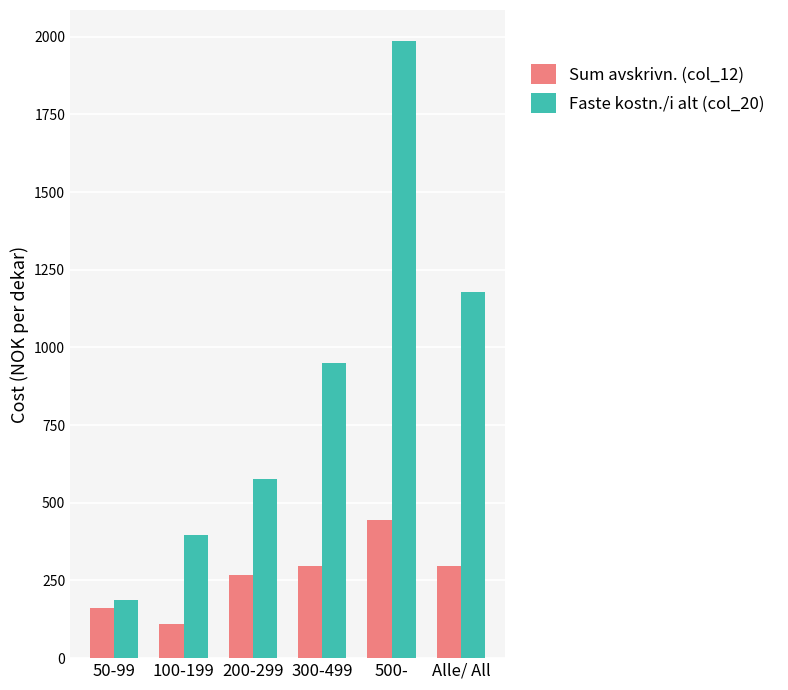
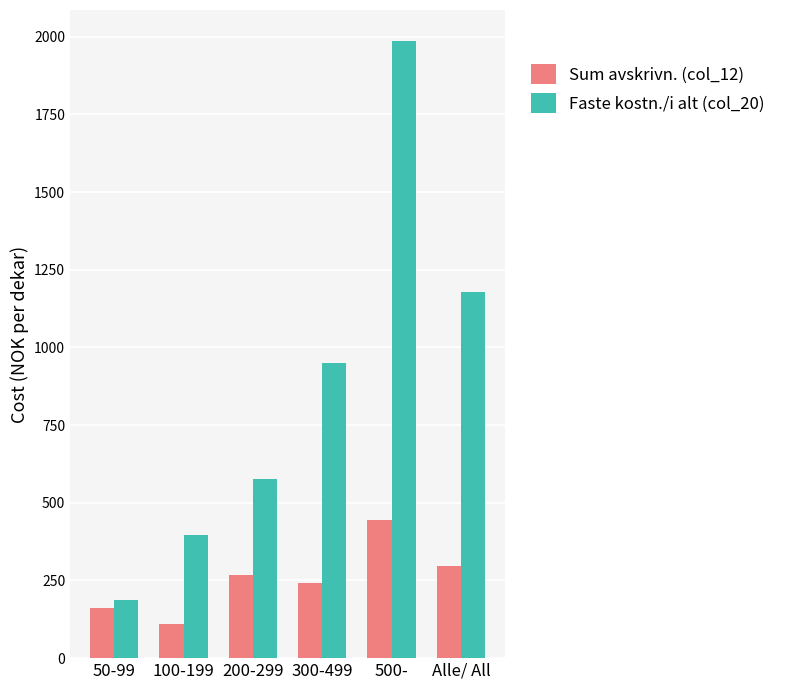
  {
    "Sum avskrivn. (col_12)": {
      "50-99": 160,
      "100-199": 110,
      "200-299": 270,
-     "300-499": 300,
+     "300-499": 240,
      "500-": 450,
      "Alle/ All": 300
    },
    "Faste kostn./i alt (col_20)": {
      "50-99": 190,
      "100-199": 400,
      "200-299": 580,
      "300-499": 950,
      "500-": 1990,
      "Alle/ All": 1180
    }
  }
